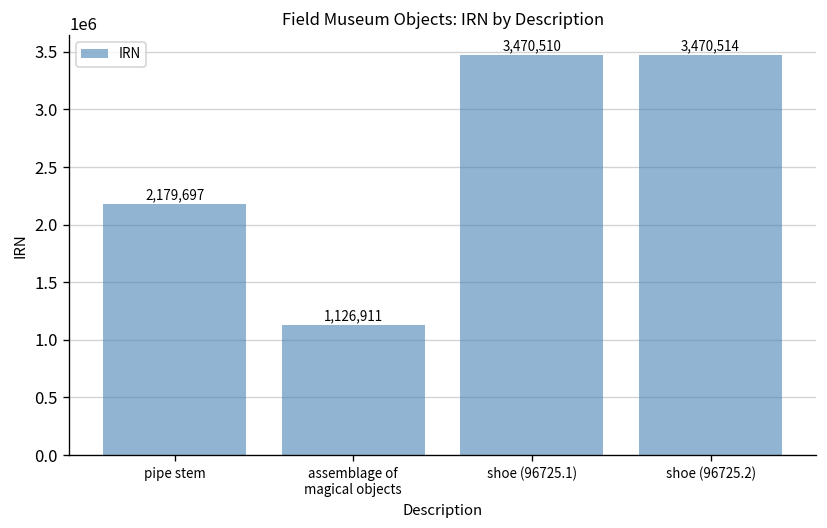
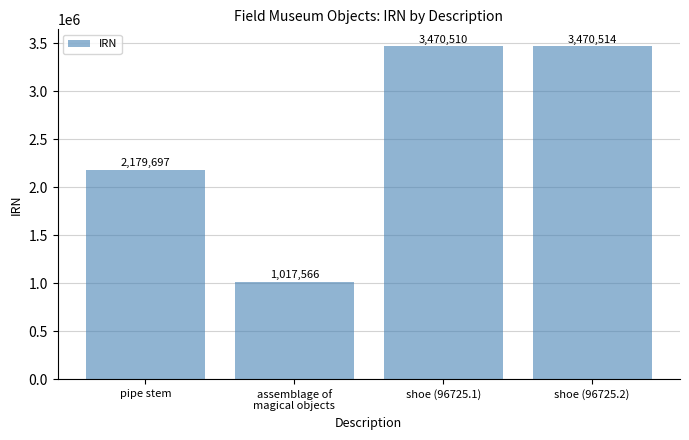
  {
    "pipe stem": "2,179,697",
-   "assemblage of magical objects": "1,126,911",
+   "assemblage of magical objects": "1,017,566",
    "shoe (96725.1)": "3,470,510",
    "shoe (96725.2)": "3,470,514"
  }
